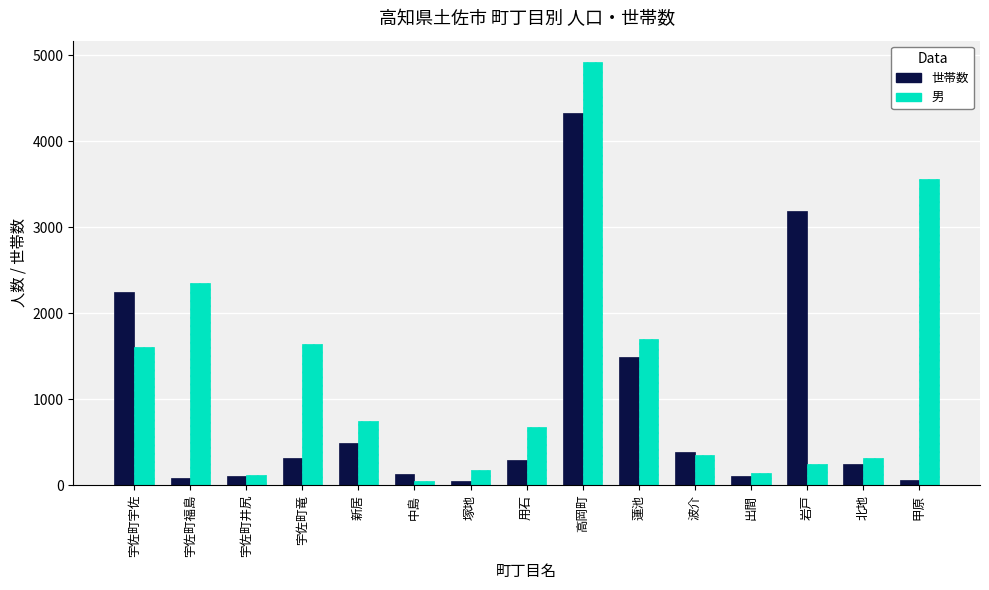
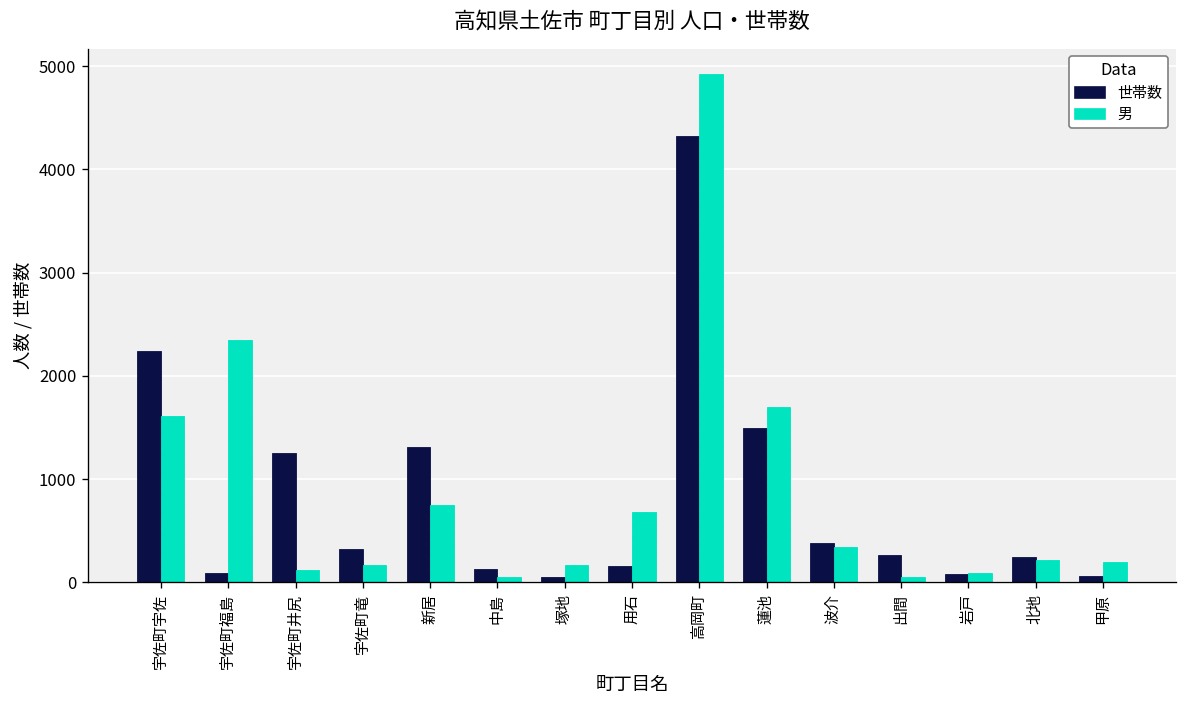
  {
    "世帯数": {
      "宇佐町宇佐": 2200,
      "宇佐町福島": 100,
-     "宇佐町井尻": 100,
+     "宇佐町井尻": 1200,
      "宇佐町竜": 300,
-     "新居": 500,
+     "新居": 1300,
      "中島": 100,
      "塚地": 0,
-     "用石": 300,
+     "用石": 200,
      "高岡町": 4300,
      "蓮池": 1500,
      "波介": 400,
-     "出間": 100,
-     "岩戸": 3200,
+     "出間": 300,
+     "岩戸": 100,
      "北地": 200,
      "甲原": 100
    },
    "男": {
      "宇佐町宇佐": 1600,
      "宇佐町福島": 2400,
      "宇佐町井尻": 100,
-     "宇佐町竜": 1600,
+     "宇佐町竜": 200,
      "新居": 700,
      "中島": 100,
      "塚地": 200,
      "用石": 700,
      "高岡町": 4900,
      "蓮池": 1700,
      "波介": 300,
-     "出間": 140,
-     "岩戸": 200,
-     "北地": 300,
-     "甲原": 3600
+     "出間": 50,
+     "岩戸": 100,
+     "北地": 200,
+     "甲原": 200
    }
  }
